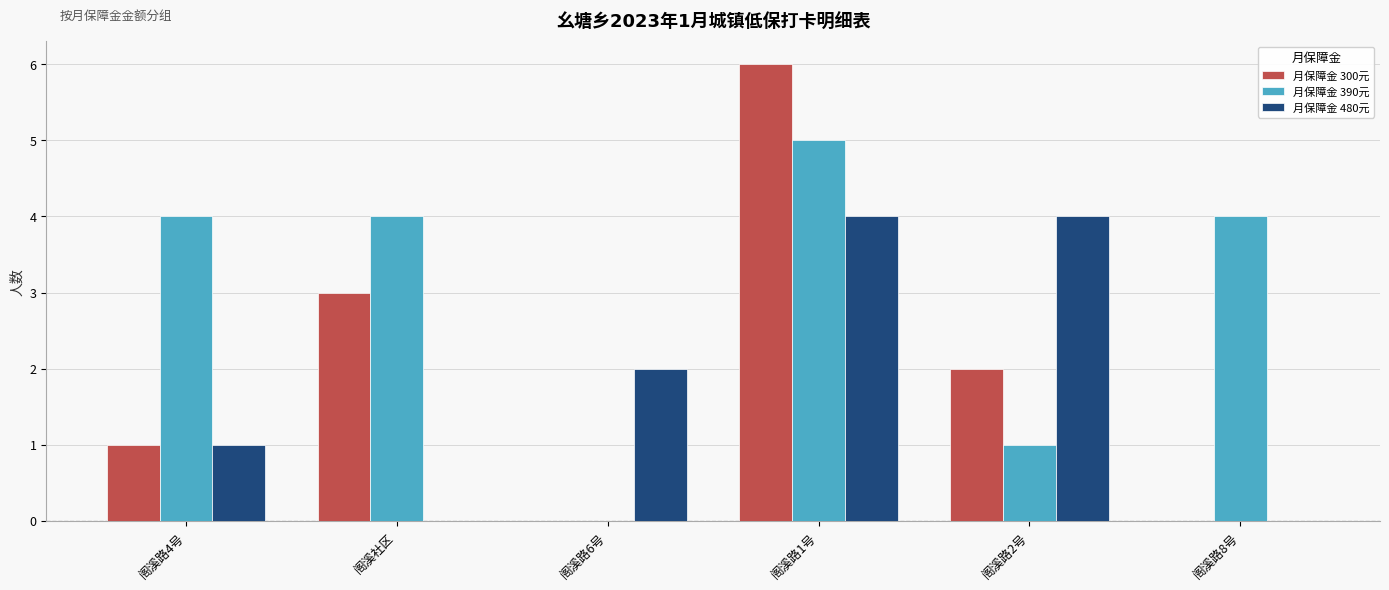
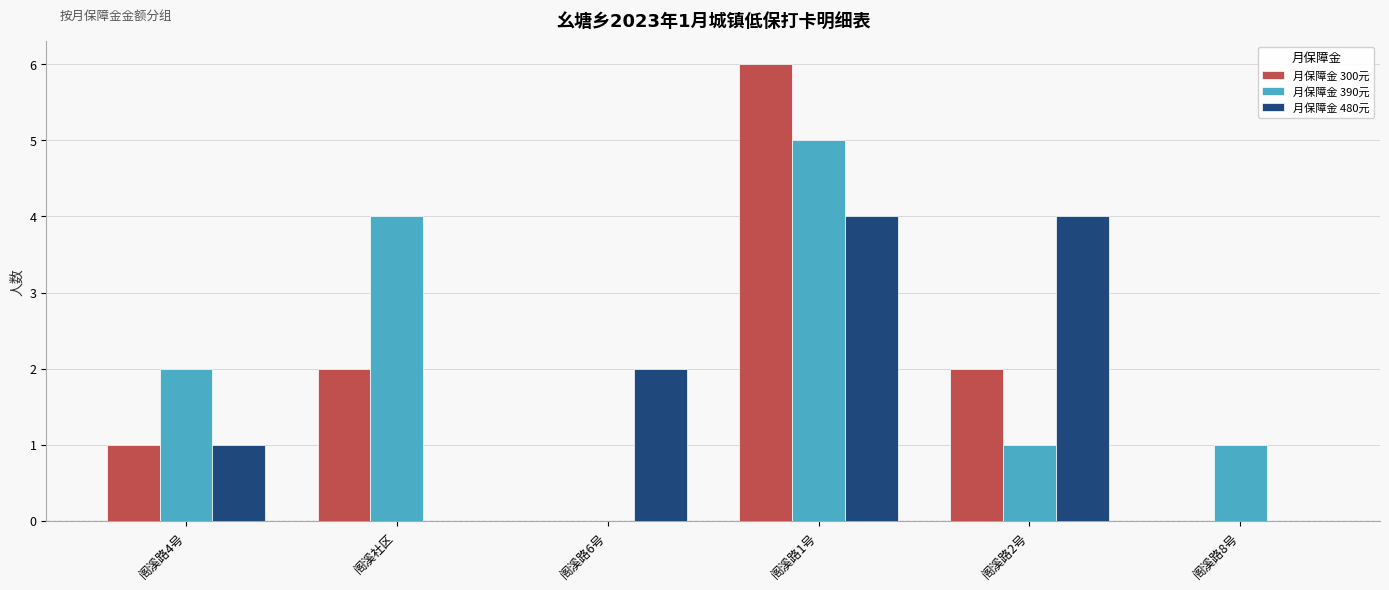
  {
    "月保障金 300元": {
      "阁溪路4号": 1,
-     "阁溪社区": 3,
+     "阁溪社区": 2,
      "阁溪路6号": 0,
      "阁溪路1号": 6,
      "阁溪路2号": 2,
      "阁溪路8号": 0
    },
    "月保障金 390元": {
-     "阁溪路4号": 4,
+     "阁溪路4号": 2,
      "阁溪社区": 4,
      "阁溪路6号": 0,
      "阁溪路1号": 5,
      "阁溪路2号": 1,
-     "阁溪路8号": 4
+     "阁溪路8号": 1
    },
    "月保障金 480元": {
      "阁溪路4号": 1,
      "阁溪社区": 0,
      "阁溪路6号": 2,
      "阁溪路1号": 4,
      "阁溪路2号": 4,
      "阁溪路8号": 0
    }
  }
